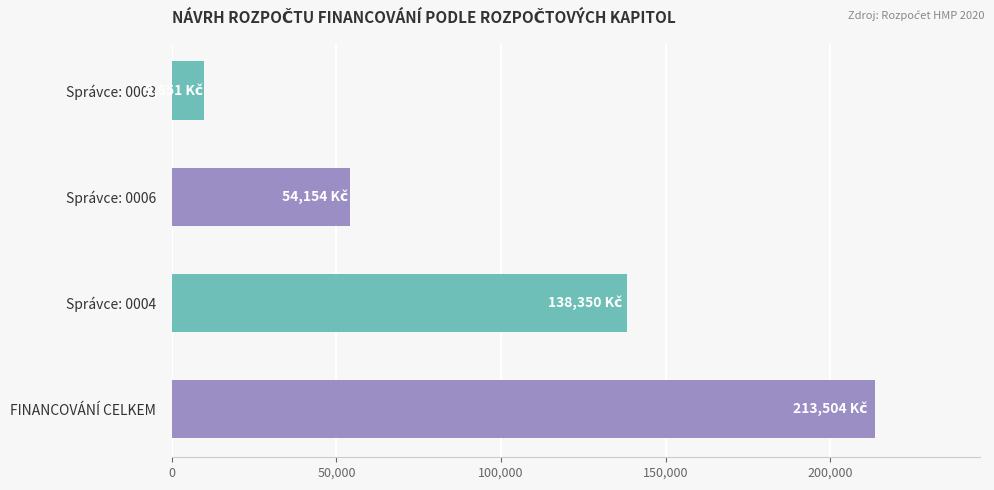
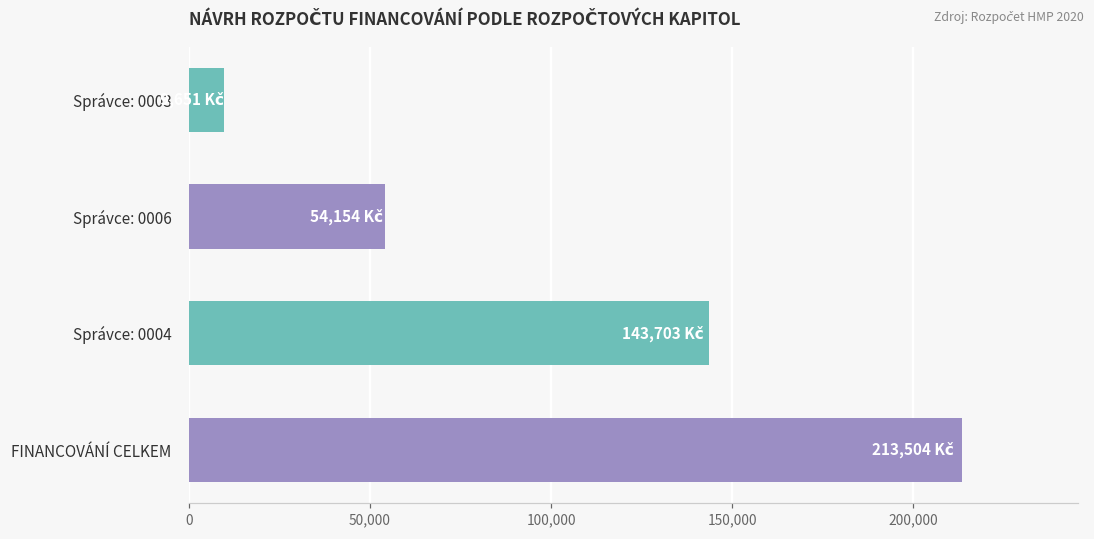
  {
    "Správce: 0003": "9,651",
    "Správce: 0006": "54,154",
-   "Správce: 0004": "138,350",
+   "Správce: 0004": "143,703",
    "FINANCOVÁNÍ CELKEM": "213,504"
  }
